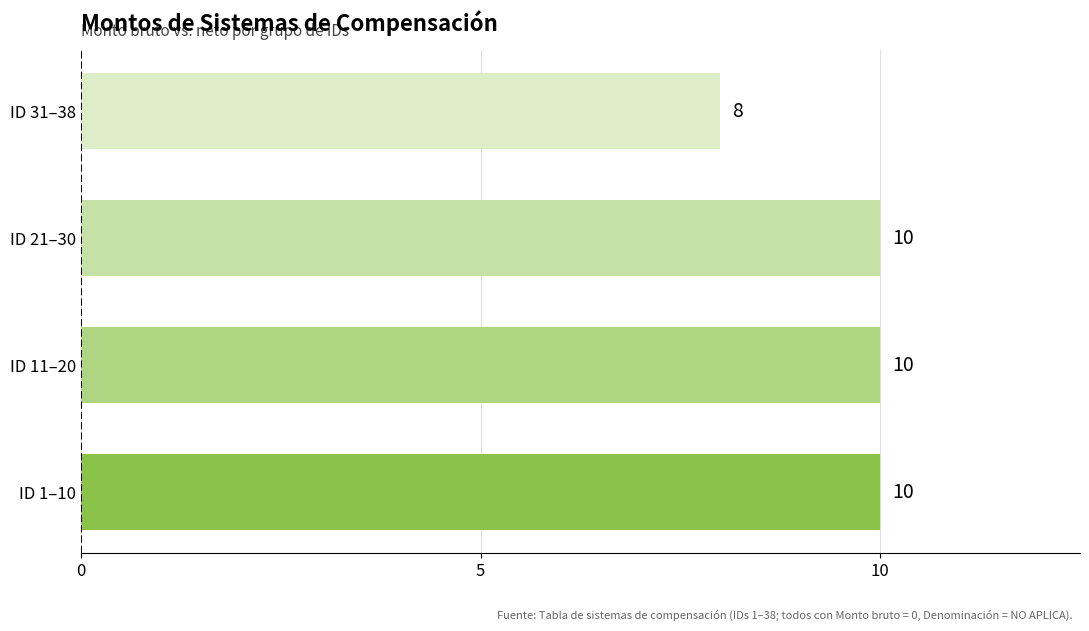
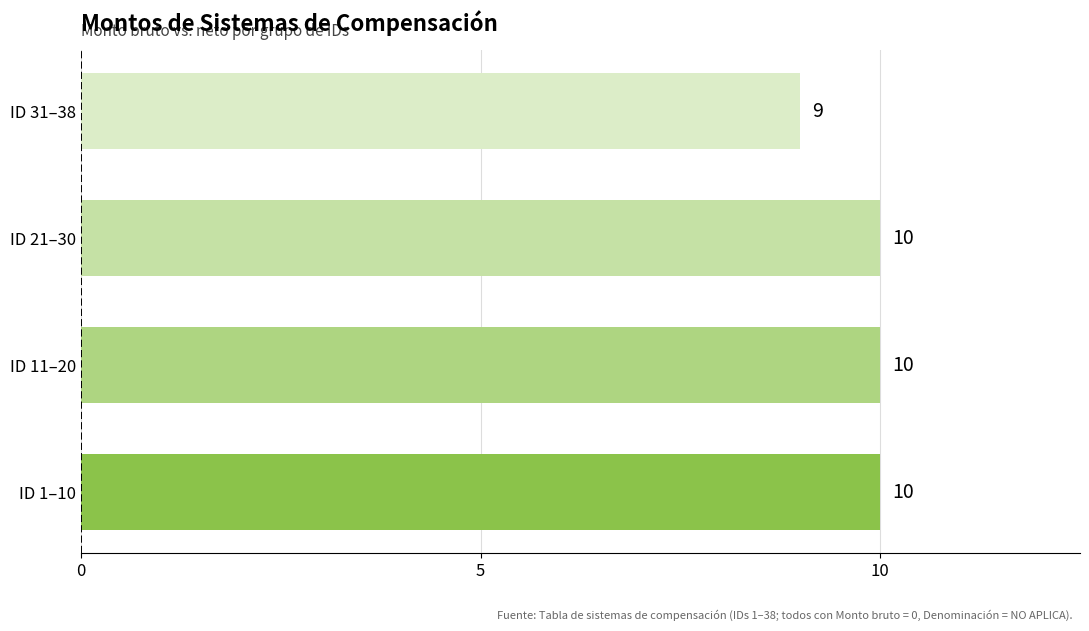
  {
-   "ID 31–38": 8,
+   "ID 31–38": 9,
    "ID 21–30": 10,
    "ID 11–20": 10,
    "ID 1–10": 10
  }
